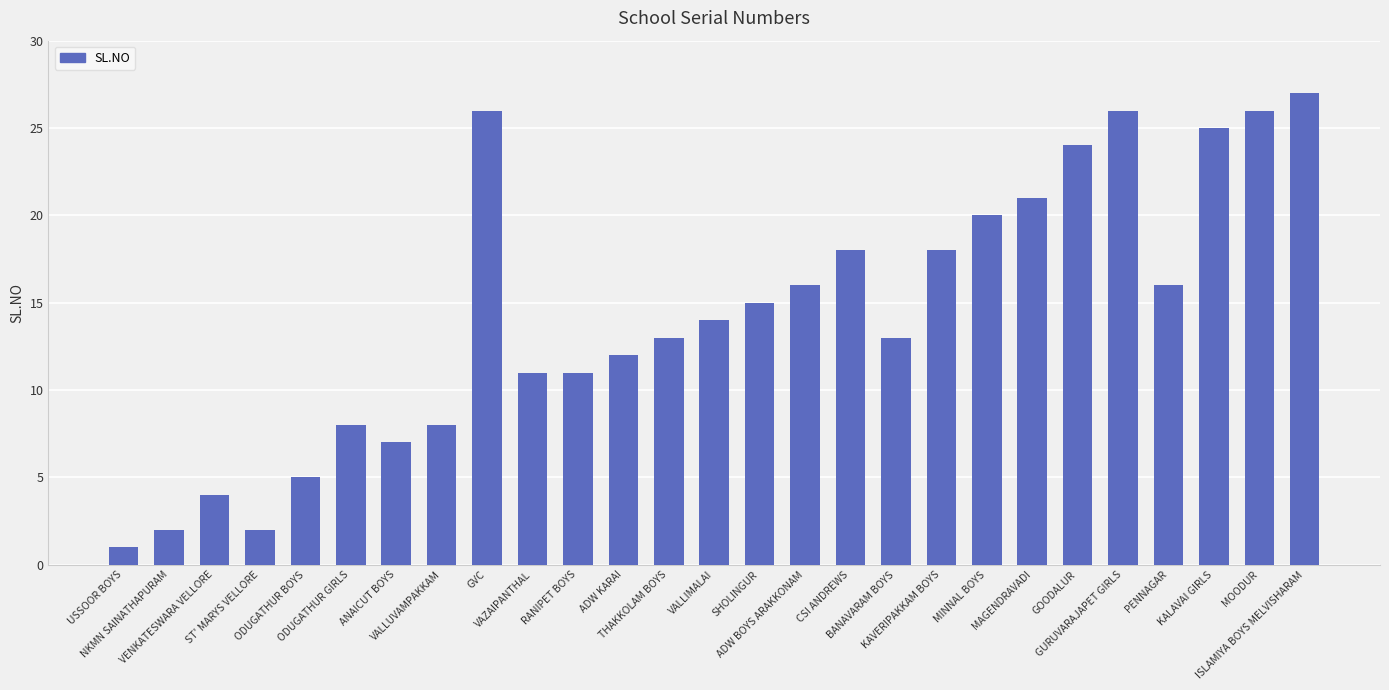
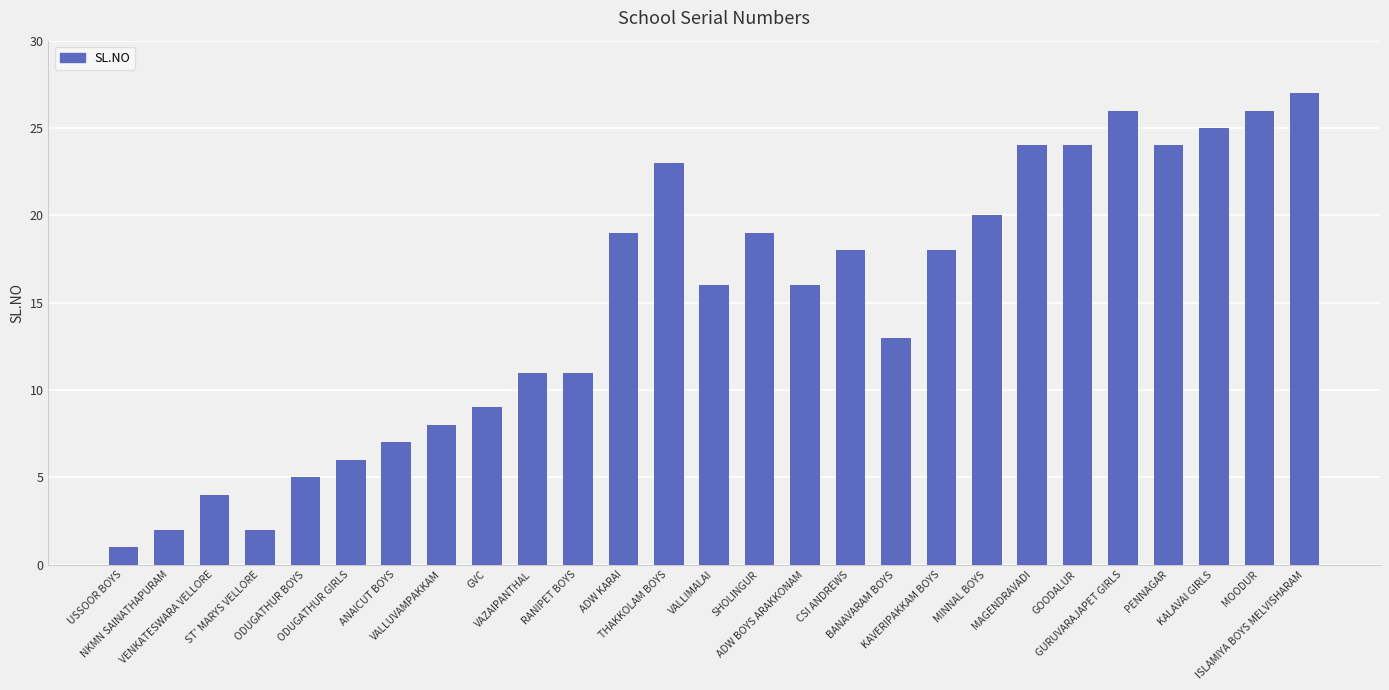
  {
    "USSOOR BOYS": 1,
    "NKMN SAINATHAPURAM": 2,
    "VENKATESWARA VELLORE": 4,
    "ST' MARYS VELLORE": 2,
    "ODUGATHUR BOYS": 5,
-   "ODUGATHUR GIRLS": 8,
+   "ODUGATHUR GIRLS": 6,
    "ANAICUT BOYS": 7,
    "VALLUVAMPAKKAM": 8,
-   "GVC": 26,
+   "GVC": 9,
    "VAZAIPANTHAL": 11,
    "RANIPET BOYS": 11,
-   "ADW KARAI": 12,
-   "THAKKOLAM BOYS": 13,
-   "VALLIMALAI": 14,
-   "SHOLINGUR": 15,
+   "ADW KARAI": 19,
+   "THAKKOLAM BOYS": 23,
+   "VALLIMALAI": 16,
+   "SHOLINGUR": 19,
    "ADW BOYS ARAKKONAM": 16,
    "CSI ANDREWS": 18,
    "BANAVARAM BOYS": 13,
    "KAVERIPAKKAM BOYS": 18,
    "MINNAL BOYS": 20,
-   "MAGENDRAVADI": 21,
+   "MAGENDRAVADI": 24,
    "GOODALUR": 24,
    "GURUVARAJAPET GIRLS": 26,
-   "PENNAGAR": 16,
+   "PENNAGAR": 24,
    "KALAVAI GIRLS": 25,
    "MOODUR": 26,
    "ISLAMIYA BOYS MELVISHARAM": 27
  }
